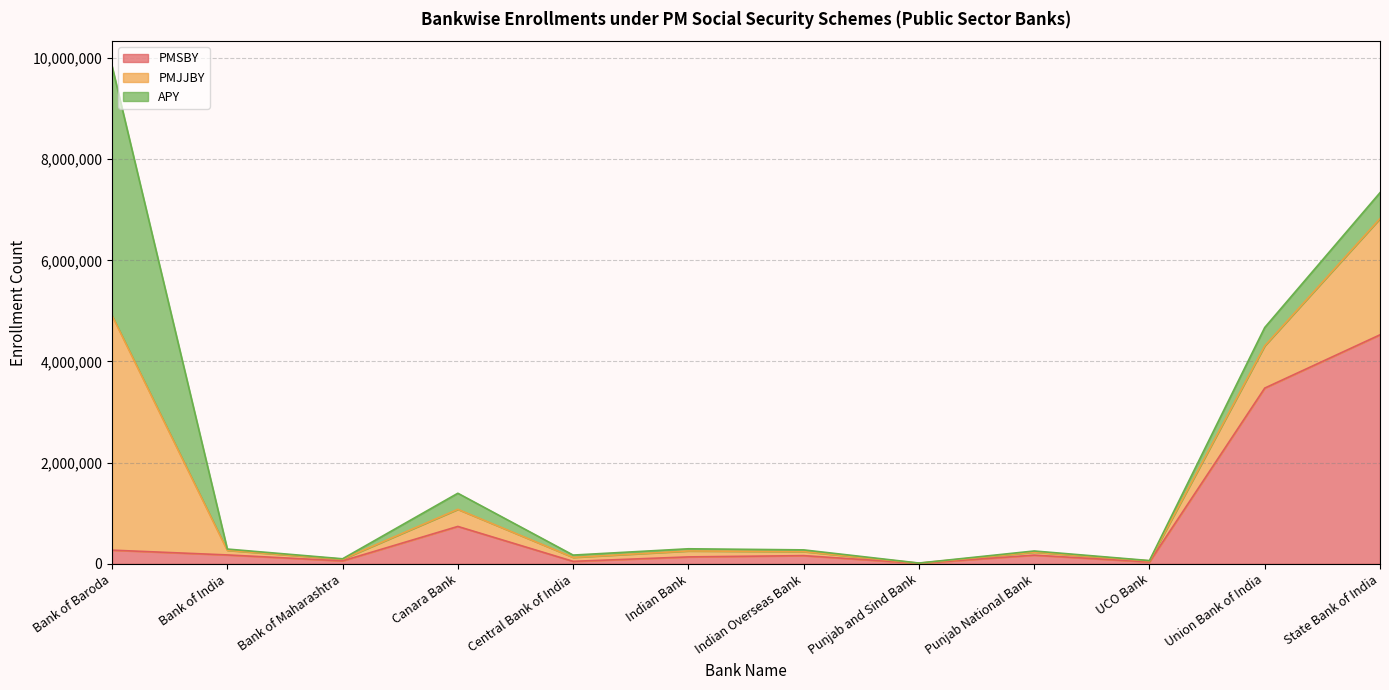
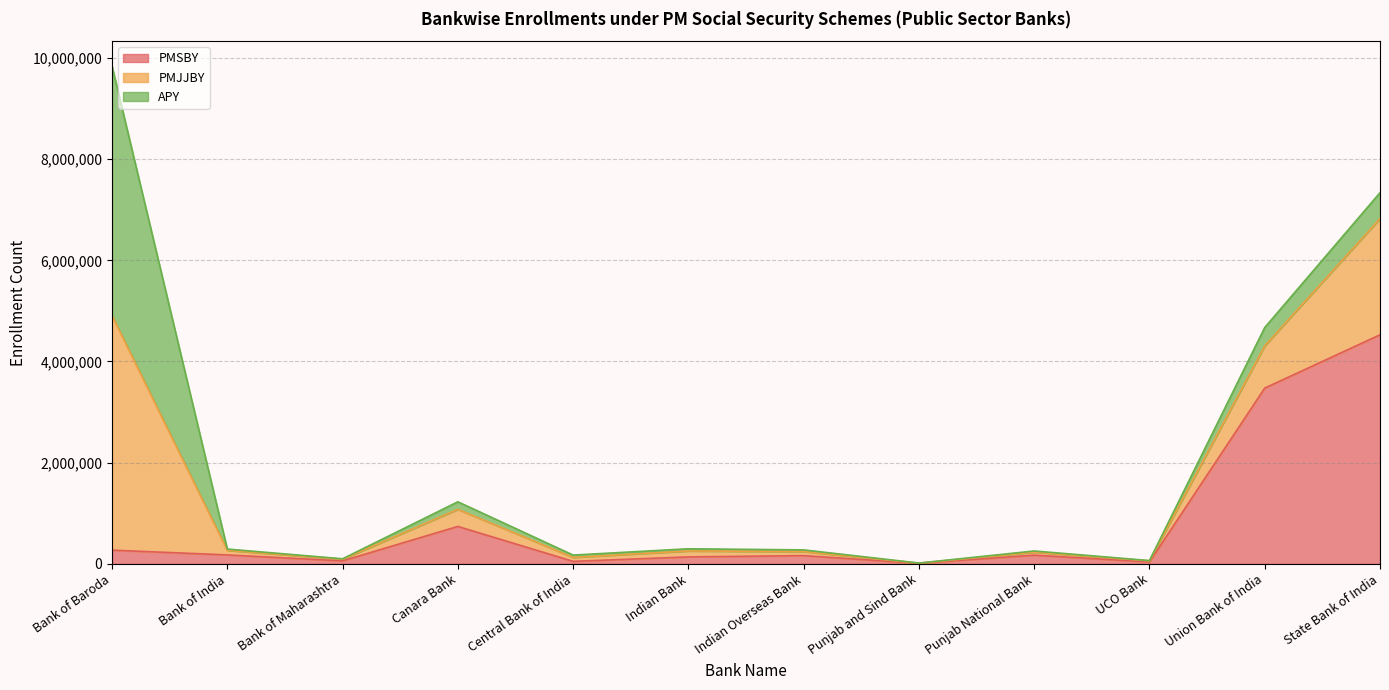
  {
    "PMSBY": {
      "Bank of Baroda": "300,000",
      "Bank of India": "200,000",
      "Canara Bank": "700,000",
      "Central Bank of India": "0",
      "Indian Bank": "100,000",
      "Indian Overseas Bank": "200,000",
      "Punjab National Bank": "200,000",
      "Union Bank of India": "3,500,000",
      "State Bank of India": "4,500,000"
    },
    "PMJJBY": {
      "Bank of Baroda": "4,600,000",
      "Canara Bank": "300,000",
      "Union Bank of India": "800,000",
      "State Bank of India": "2,300,000"
    },
    "APY": {
      "Bank of Baroda": "4,900,000",
-     "Canara Bank": "300,000",
+     "Canara Bank": "100,000",
      "Union Bank of India": "400,000",
      "State Bank of India": "500,000"
    }
  }
